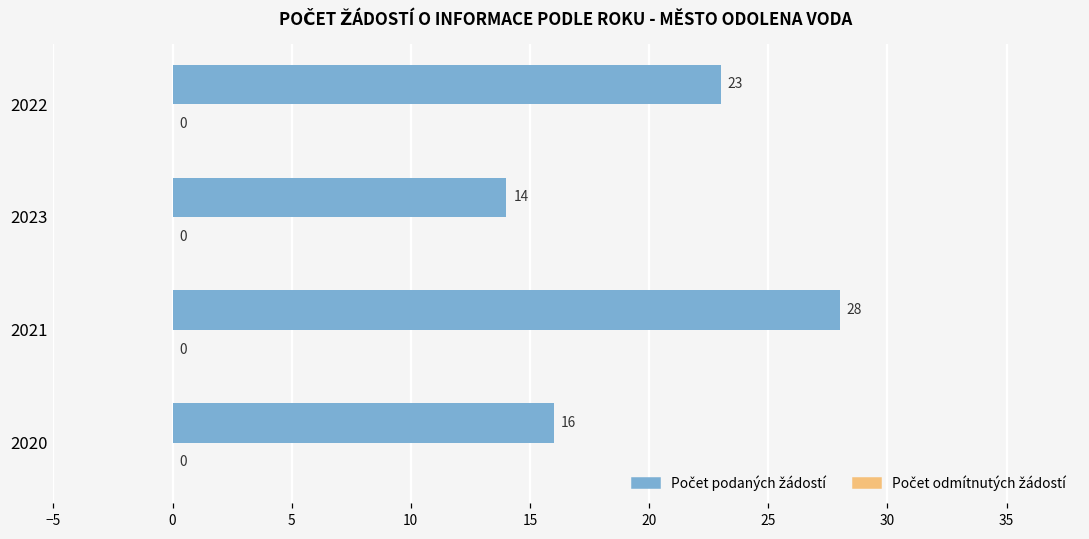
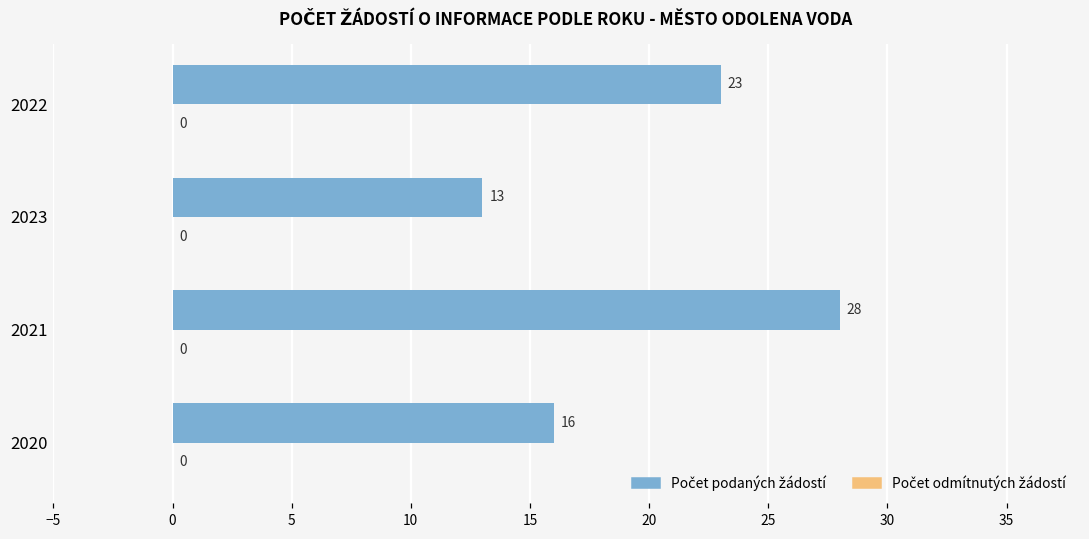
  {
    "Počet podaných žádostí": {
      "2022": 23,
-     "2023": 14,
+     "2023": 13,
      "2021": 28,
      "2020": 16
    },
    "Počet odmítnutých žádostí": {
      "2022": 0,
      "2023": 0,
      "2021": 0,
      "2020": 0
    }
  }
